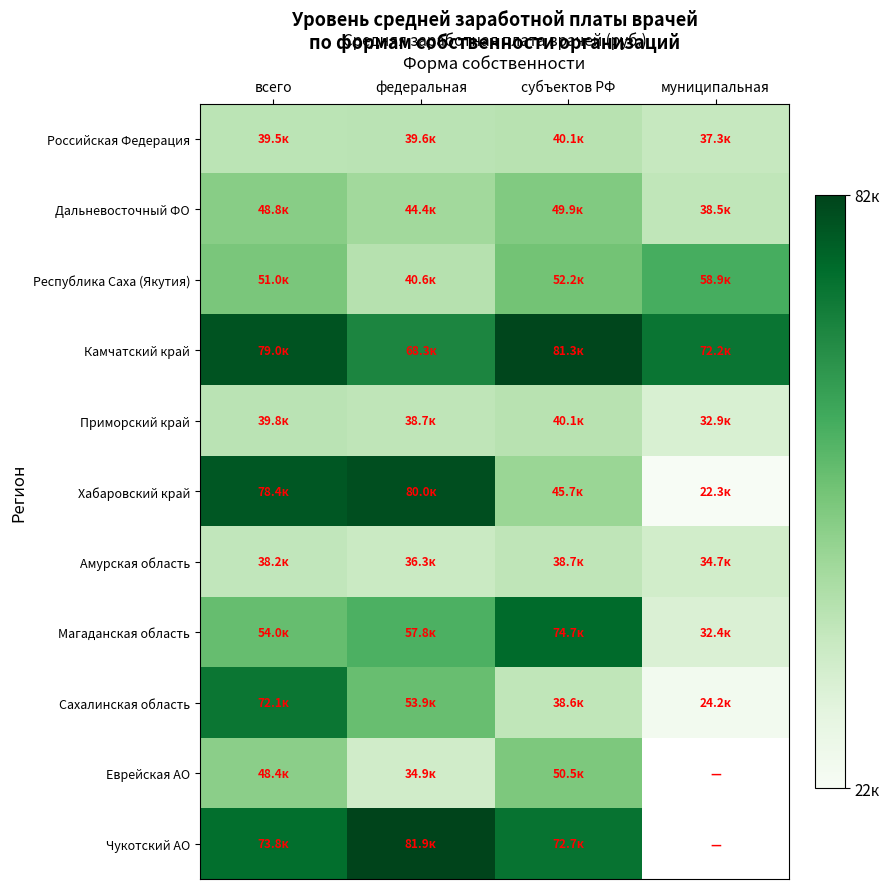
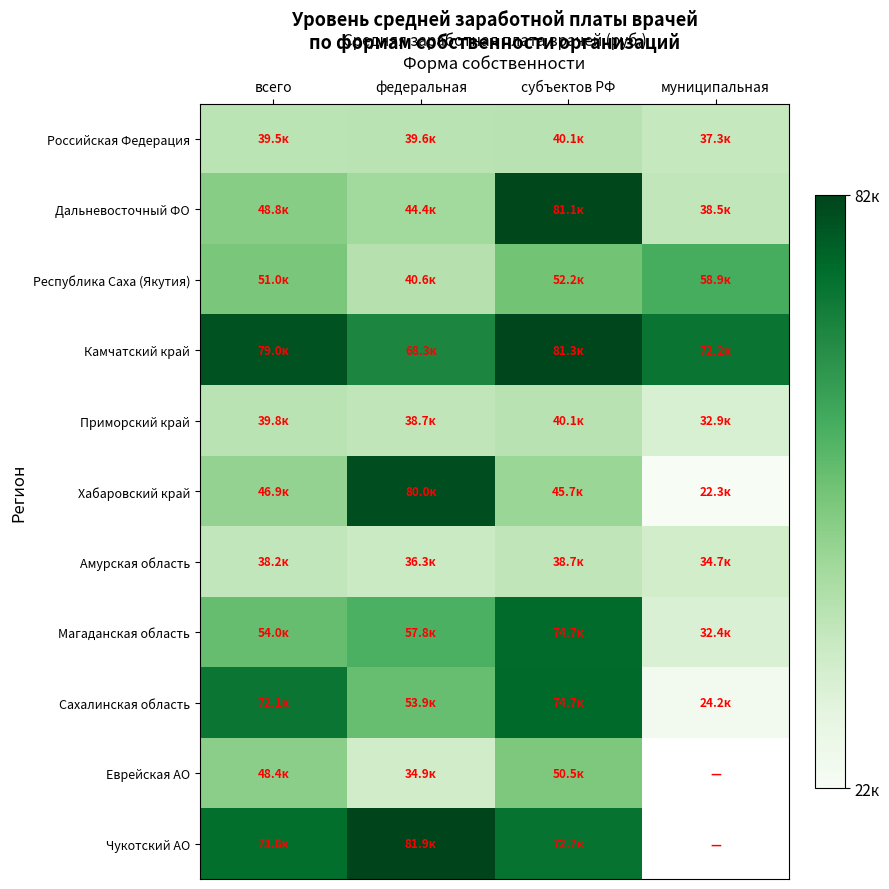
  {
    "Российская Федерация": {
      "всего": "39.5к",
      "федеральная": "39.6к",
      "субъектов РФ": "40.1к",
      "муниципальная": "37.3к"
    },
    "Дальневосточный ФО": {
      "всего": "48.8к",
      "федеральная": "44.4к",
-     "субъектов РФ": "49.9к",
+     "субъектов РФ": "81.1к",
      "муниципальная": "38.5к"
    },
    "Республика Саха (Якутия)": {
      "всего": "51.0к",
      "федеральная": "40.6к",
      "субъектов РФ": "52.2к",
      "муниципальная": "58.9к"
    },
    "Камчатский край": {
      "всего": "79.0к",
      "федеральная": "68.3к",
      "субъектов РФ": "81.3к",
      "муниципальная": "72.2к"
    },
    "Приморский край": {
      "всего": "39.8к",
      "федеральная": "38.7к",
      "субъектов РФ": "40.1к",
      "муниципальная": "32.9к"
    },
    "Хабаровский край": {
-     "всего": "78.4к",
+     "всего": "46.9к",
      "федеральная": "80.0к",
      "субъектов РФ": "45.7к",
      "муниципальная": "22.3к"
    },
    "Амурская область": {
      "всего": "38.2к",
      "федеральная": "36.3к",
      "субъектов РФ": "38.7к",
      "муниципальная": "34.7к"
    },
    "Магаданская область": {
      "всего": "54.0к",
      "федеральная": "57.8к",
      "субъектов РФ": "74.7к",
      "муниципальная": "32.4к"
    },
    "Сахалинская область": {
      "всего": "72.1к",
      "федеральная": "53.9к",
-     "субъектов РФ": "38.6к",
+     "субъектов РФ": "74.7к",
      "муниципальная": "24.2к"
    },
    "Еврейская АО": {
      "всего": "48.4к",
      "федеральная": "34.9к",
      "субъектов РФ": "50.5к"
    },
    "Чукотский АО": {
      "всего": "73.8к",
      "федеральная": "81.9к",
      "субъектов РФ": "72.7к"
    }
  }
